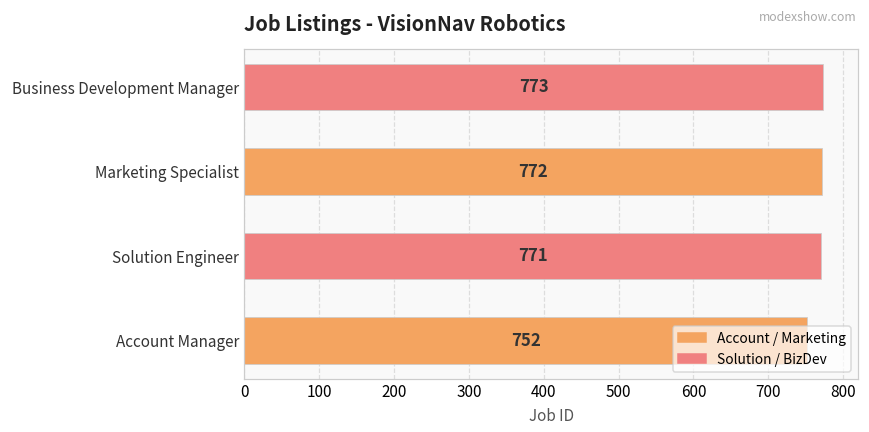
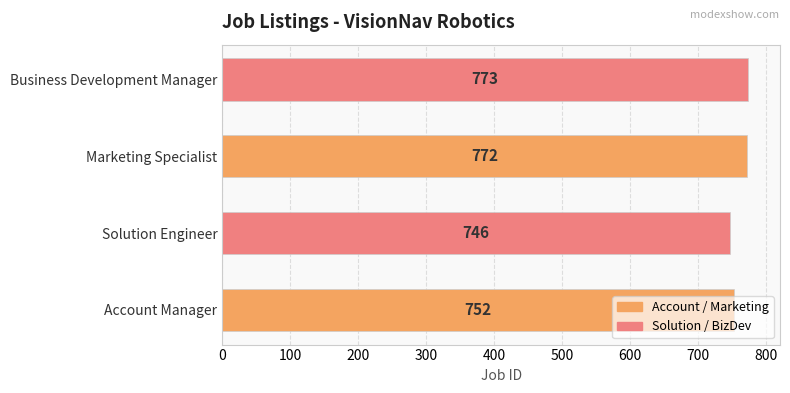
  {
    "Business Development Manager": 773,
    "Marketing Specialist": 772,
-   "Solution Engineer": 771
+   "Solution Engineer": 746
  }
